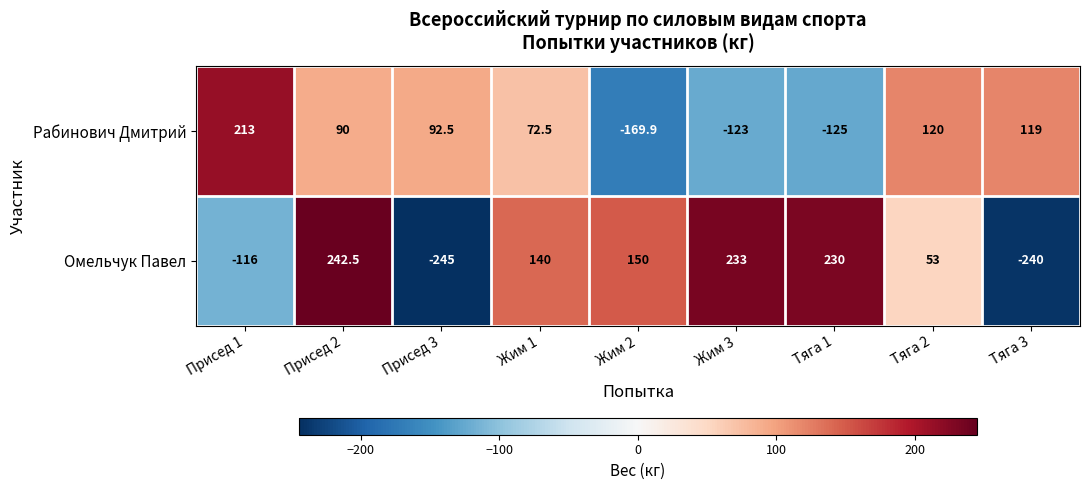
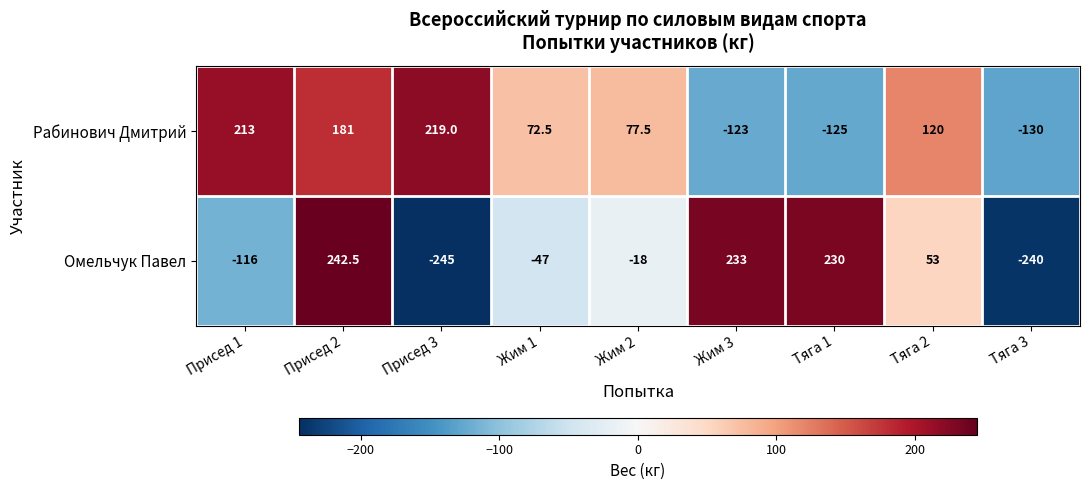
  {
    "Рабинович Дмитрий": {
      "Присед 1": 213,
-     "Присед 2": 90,
-     "Присед 3": 92.5,
+     "Присед 2": 181,
+     "Присед 3": 219.0,
      "Жим 1": 72.5,
-     "Жим 2": -169.9,
+     "Жим 2": 77.5,
      "Жим 3": -123,
      "Тяга 1": -125,
      "Тяга 2": 120,
-     "Тяга 3": 119
+     "Тяга 3": -130
    },
    "Омельчук Павел": {
      "Присед 1": -116,
      "Присед 2": 242.5,
      "Присед 3": -245,
-     "Жим 1": 140,
-     "Жим 2": 150,
+     "Жим 1": -47,
+     "Жим 2": -18,
      "Жим 3": 233,
      "Тяга 1": 230,
      "Тяга 2": 53,
      "Тяга 3": -240
    }
  }
